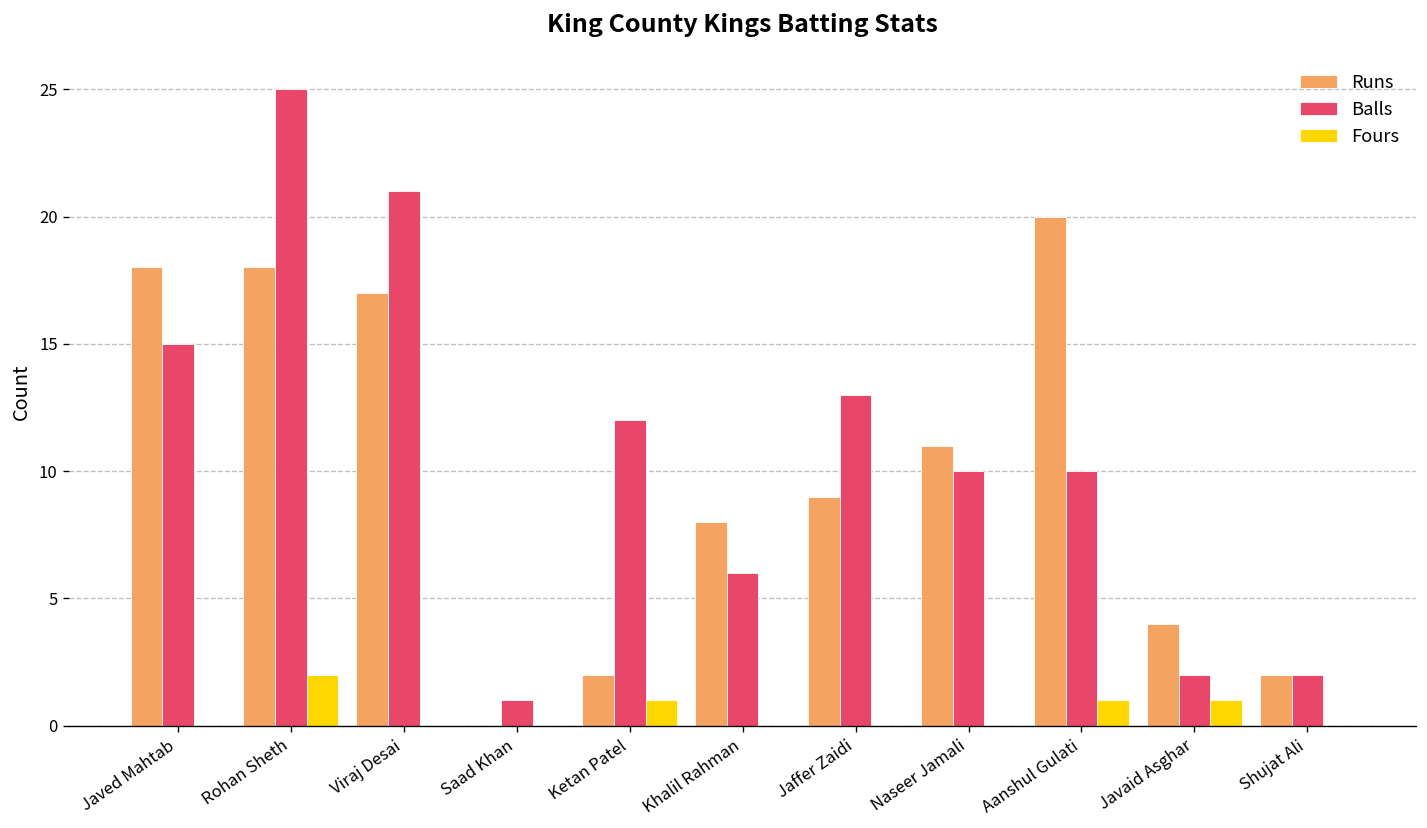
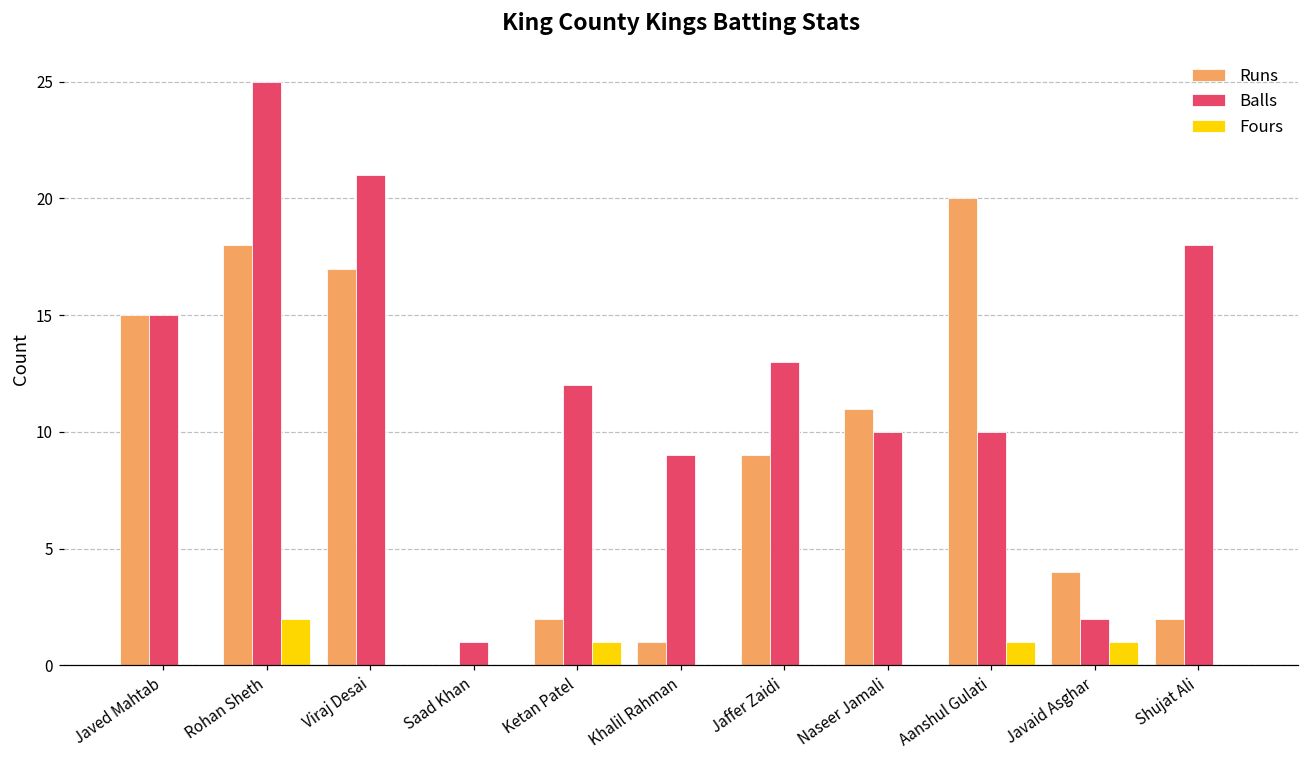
  {
    "Runs": {
-     "Javed Mahtab": 18,
+     "Javed Mahtab": 15,
      "Rohan Sheth": 18,
      "Viraj Desai": 17,
      "Saad Khan": 0,
      "Ketan Patel": 2,
-     "Khalil Rahman": 8,
+     "Khalil Rahman": 1,
      "Jaffer Zaidi": 9,
      "Naseer Jamali": 11,
      "Aanshul Gulati": 20,
      "Javaid Asghar": 4,
      "Shujat Ali": 2
    },
    "Balls": {
      "Javed Mahtab": 15,
      "Rohan Sheth": 25,
      "Viraj Desai": 21,
      "Saad Khan": 1,
      "Ketan Patel": 12,
-     "Khalil Rahman": 6,
+     "Khalil Rahman": 9,
      "Jaffer Zaidi": 13,
      "Naseer Jamali": 10,
      "Aanshul Gulati": 10,
      "Javaid Asghar": 2,
-     "Shujat Ali": 2
+     "Shujat Ali": 18
    },
    "Fours": {
      "Javed Mahtab": 0,
      "Rohan Sheth": 2,
      "Viraj Desai": 0,
      "Saad Khan": 0,
      "Ketan Patel": 1,
      "Khalil Rahman": 0,
      "Jaffer Zaidi": 0,
      "Naseer Jamali": 0,
      "Aanshul Gulati": 1,
      "Javaid Asghar": 1,
      "Shujat Ali": 0
    }
  }
